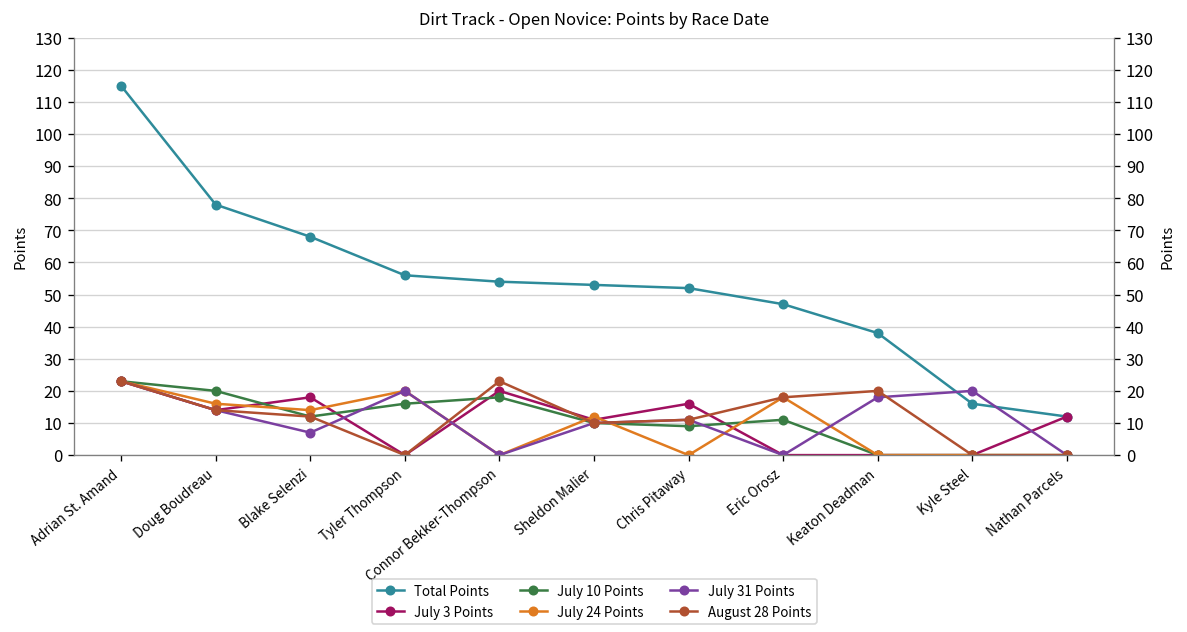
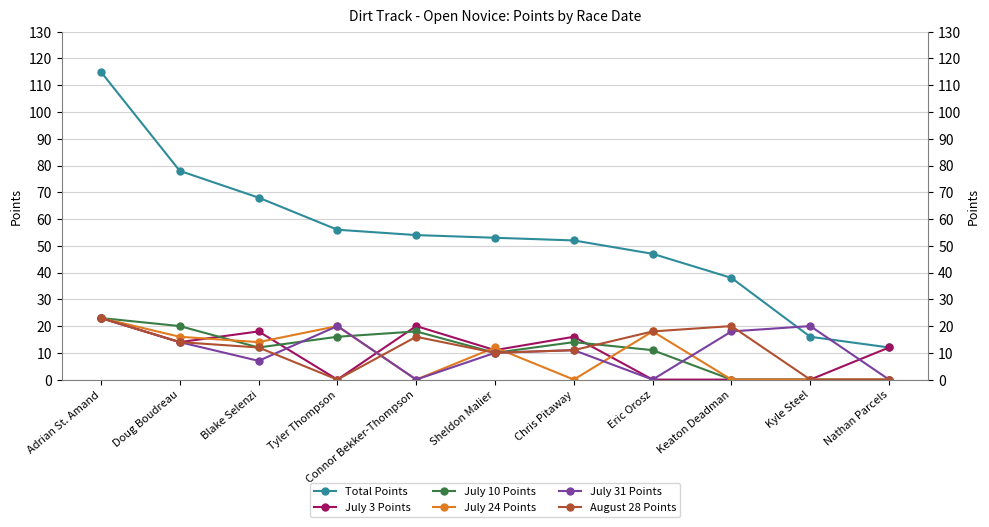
  {
    "Total Points": {
      "Adrian St. Amand": 115,
      "Doug Boudreau": 78,
      "Blake Selenzi": 68,
      "Tyler Thompson": 56,
      "Connor Bekker-Thompson": 54,
      "Sheldon Malier": 53,
      "Chris Pitaway": 52,
      "Eric Orosz": 47,
      "Keaton Deadman": 38,
      "Kyle Steel": 16
    },
    "July 3 Points": {
      "Blake Selenzi": 18,
      "Connor Bekker-Thompson": 20,
      "Sheldon Malier": 11,
      "Chris Pitaway": 16
    },
    "July 10 Points": {
      "Doug Boudreau": 20,
      "Tyler Thompson": 16,
      "Connor Bekker-Thompson": 18,
-     "Chris Pitaway": 9,
+     "Chris Pitaway": 14,
      "Eric Orosz": 11
    },
    "July 24 Points": {
      "Doug Boudreau": 16,
      "Blake Selenzi": 14,
      "Sheldon Malier": 12,
      "Chris Pitaway": 0
    },
    "July 31 Points": {
      "Blake Selenzi": 7,
      "Keaton Deadman": 18,
      "Kyle Steel": 20
    },
    "August 28 Points": {
-     "Connor Bekker-Thompson": 23,
+     "Connor Bekker-Thompson": 16,
      "Keaton Deadman": 20
    }
  }
